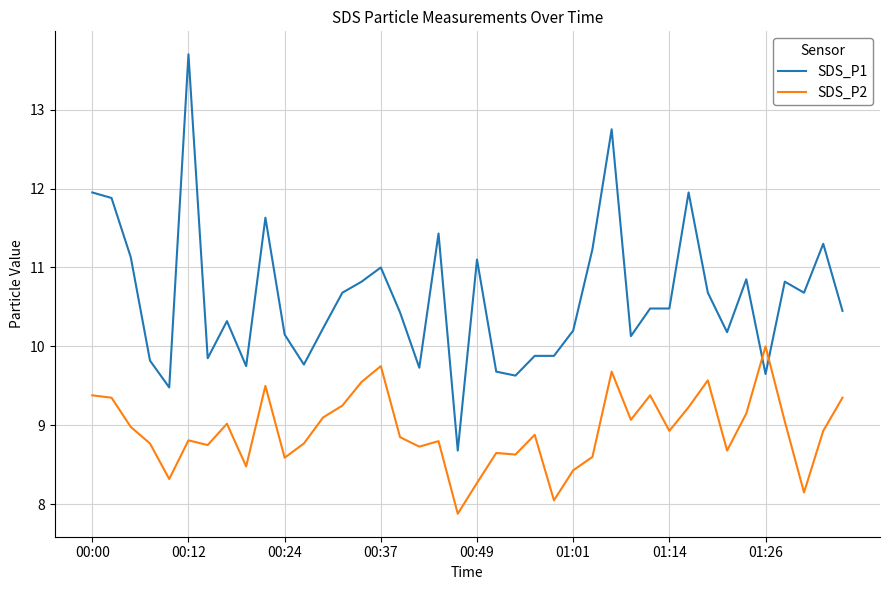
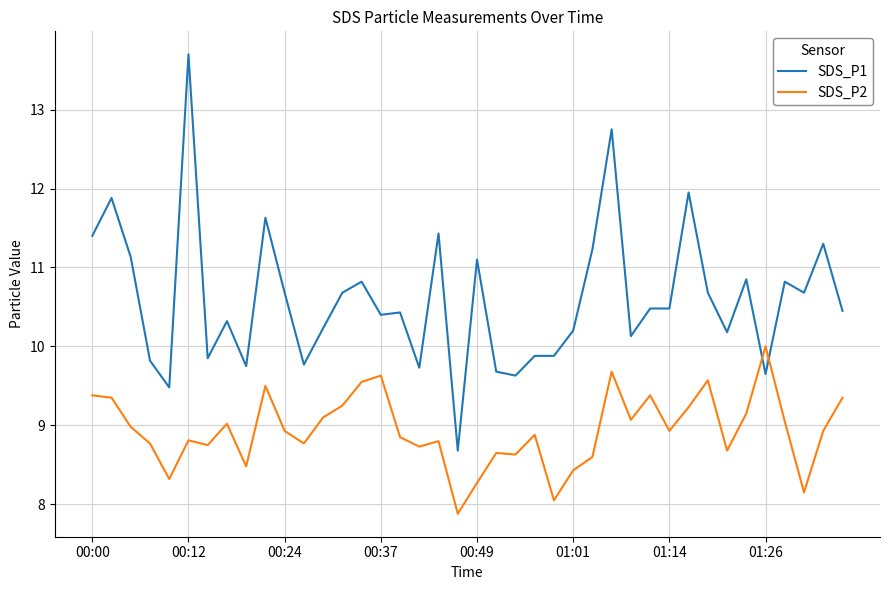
  {
    "SDS_P1": {
-     "00:00": 12.0,
+     "00:00": 11.4,
      "00:12": 13.7,
-     "00:24": 10.2,
-     "00:37": 11.0,
+     "00:24": 10.7,
+     "00:37": 10.4,
      "00:49": 11.1,
      "01:01": 10.2,
      "01:14": 10.5,
      "01:26": 9.7
    },
    "SDS_P2": {
      "00:00": 9.4,
      "00:12": 8.8,
-     "00:24": 8.6,
-     "00:37": 9.8,
+     "00:24": 8.9,
+     "00:37": 9.6,
      "00:49": 8.3,
      "01:01": 8.4,
      "01:14": 8.9,
      "01:26": 10.0
    }
  }
